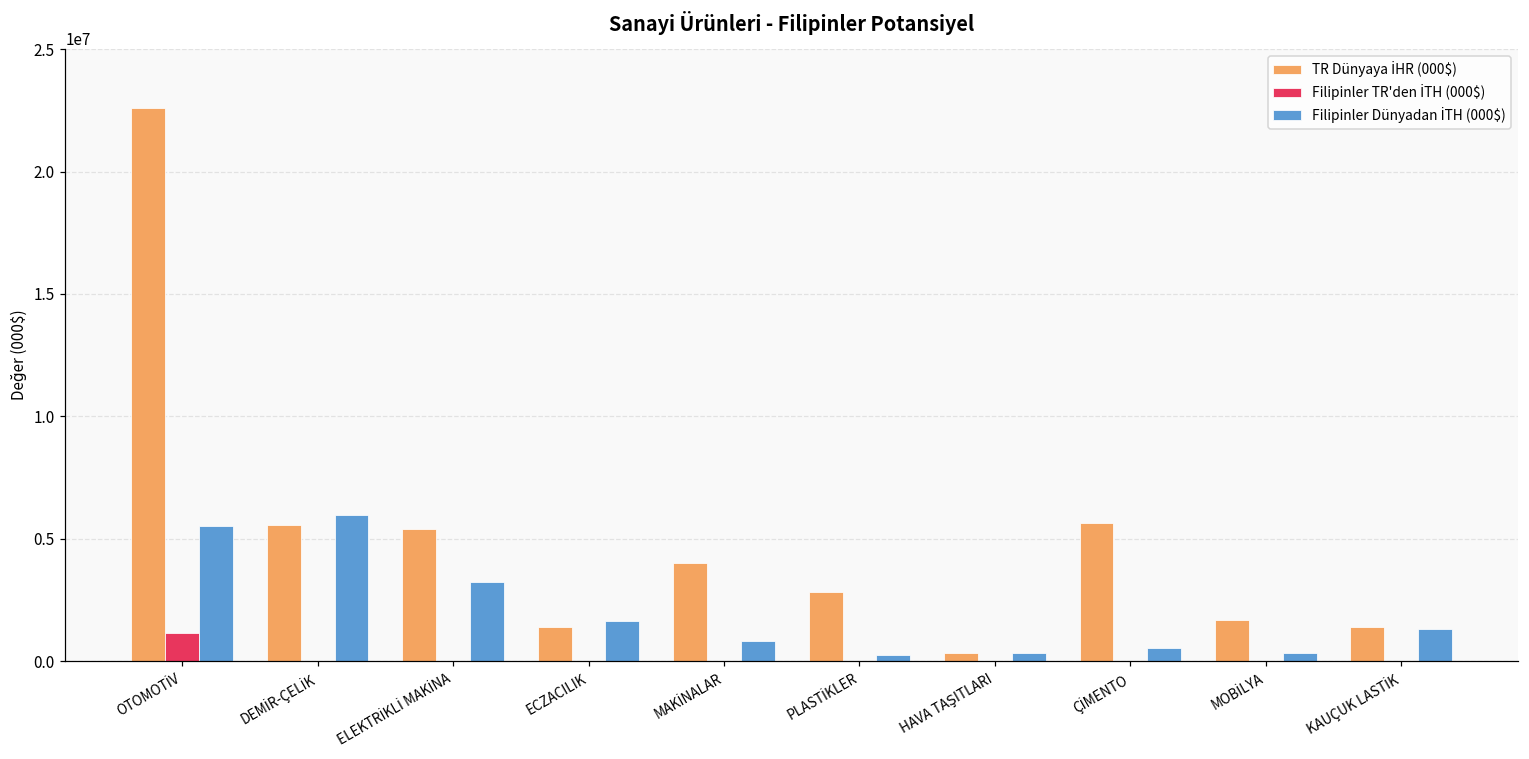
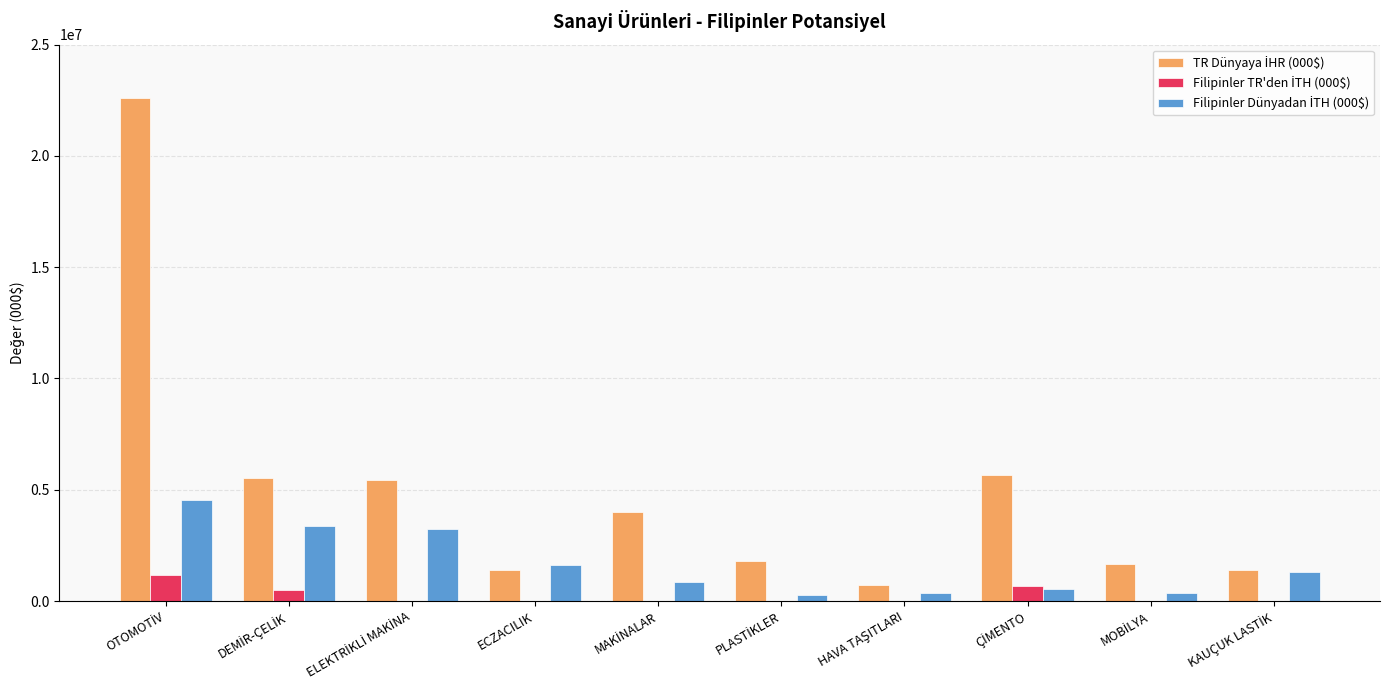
  {
    "TR Dünyaya İHR (000$)": {
      "OTOMOTİV": 22600000,
      "DEMİR-ÇELİK": 5600000,
      "ELEKTRİKLİ MAKİNA": 5400000,
      "ECZACILIK": 1400000,
      "MAKİNALAR": 4000000,
-     "PLASTİKLER": 2800000,
-     "HAVA TAŞITLARI": 300000,
+     "PLASTİKLER": 1800000,
+     "HAVA TAŞITLARI": 700000,
      "ÇİMENTO": 5700000,
      "MOBİLYA": 1700000,
      "KAUÇUK LASTİK": 1400000
    },
    "Filipinler TR'den İTH (000$)": {
      "OTOMOTİV": 1200000,
-     "DEMİR-ÇELİK": 0,
-     "ÇİMENTO": 0
+     "DEMİR-ÇELİK": 500000,
+     "ÇİMENTO": 700000
    },
    "Filipinler Dünyadan İTH (000$)": {
-     "OTOMOTİV": 5500000,
-     "DEMİR-ÇELİK": 6000000,
+     "OTOMOTİV": 4500000,
+     "DEMİR-ÇELİK": 3400000,
      "ELEKTRİKLİ MAKİNA": 3200000,
      "ECZACILIK": 1600000,
      "MAKİNALAR": 800000,
      "PLASTİKLER": 300000,
      "HAVA TAŞITLARI": 300000,
      "ÇİMENTO": 500000,
      "MOBİLYA": 300000,
      "KAUÇUK LASTİK": 1300000
    }
  }
